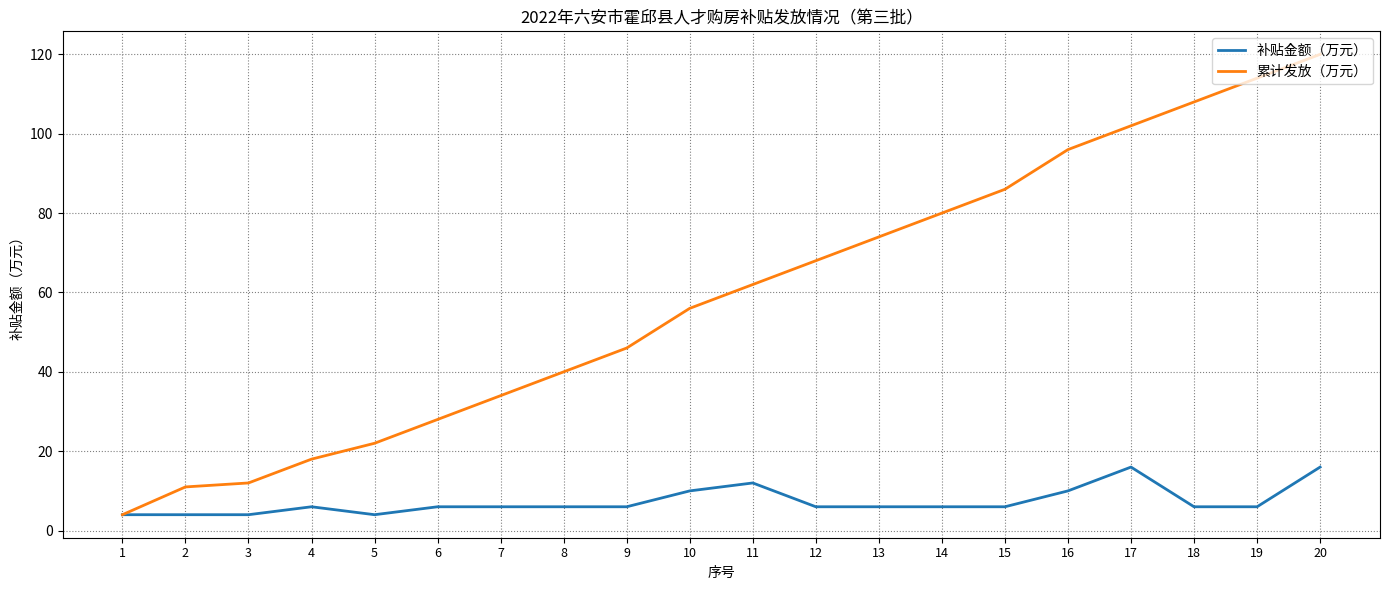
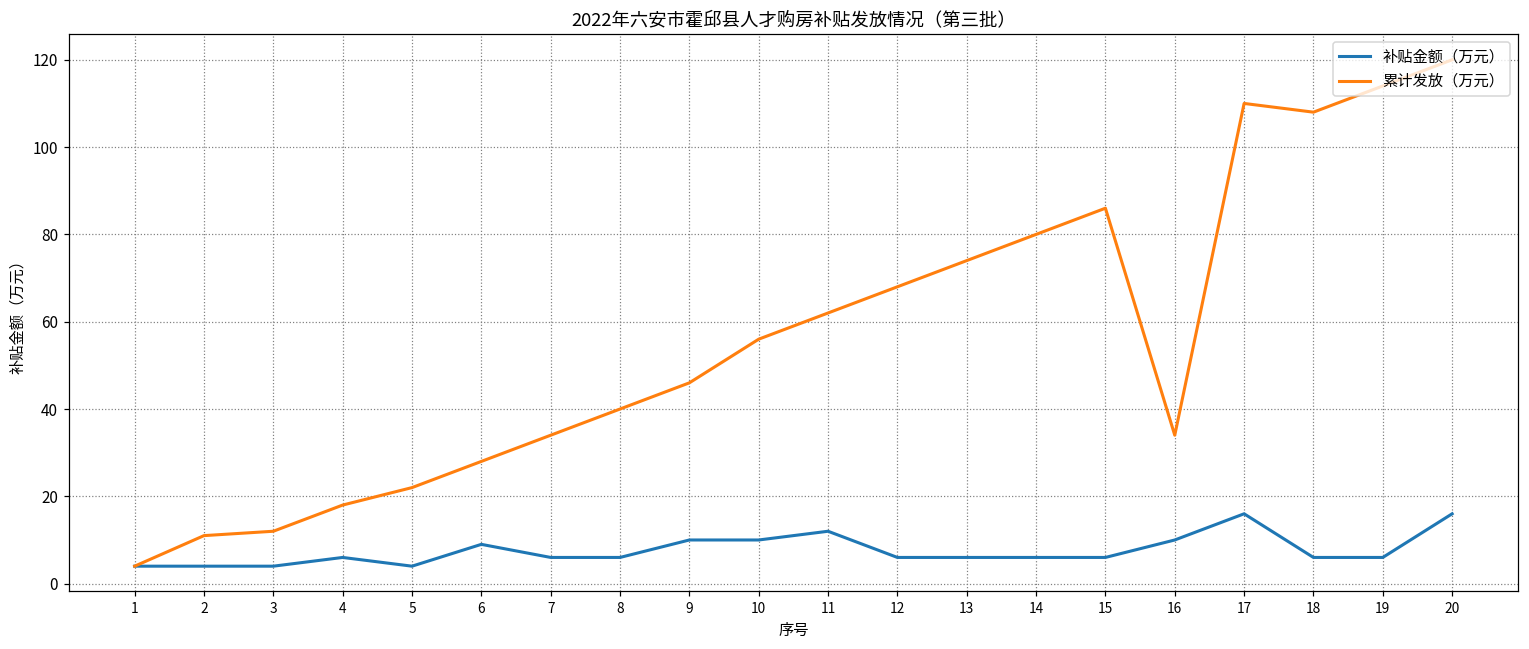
  {
    "补贴金额（万元）": {
      "2": 4,
      "3": 4,
      "4": 6,
      "5": 4,
-     "6": 6,
+     "6": 9,
      "7": 6,
      "8": 6,
-     "9": 6,
+     "9": 10,
      "10": 10,
      "11": 12,
      "12": 6,
      "13": 6,
      "14": 6,
      "15": 6,
      "16": 10,
      "17": 16,
      "18": 6,
      "19": 6,
      "20": 16
    },
    "累计发放（万元）": {
      "2": 11,
      "3": 12,
      "4": 18,
      "5": 22,
      "6": 28,
      "7": 34,
      "8": 40,
      "9": 46,
      "10": 56,
      "11": 62,
      "12": 68,
      "13": 74,
      "14": 80,
      "15": 86,
-     "16": 96,
-     "17": 102,
+     "16": 34,
+     "17": 110,
      "18": 108
    }
  }
